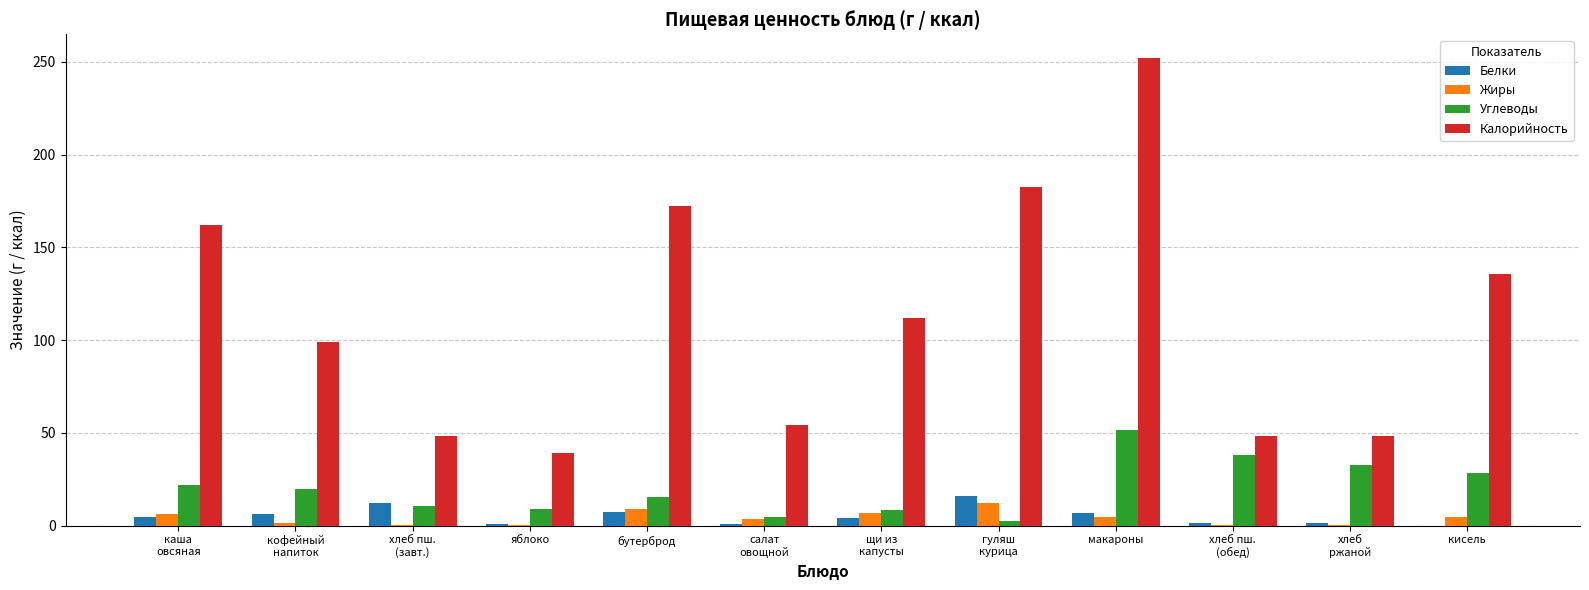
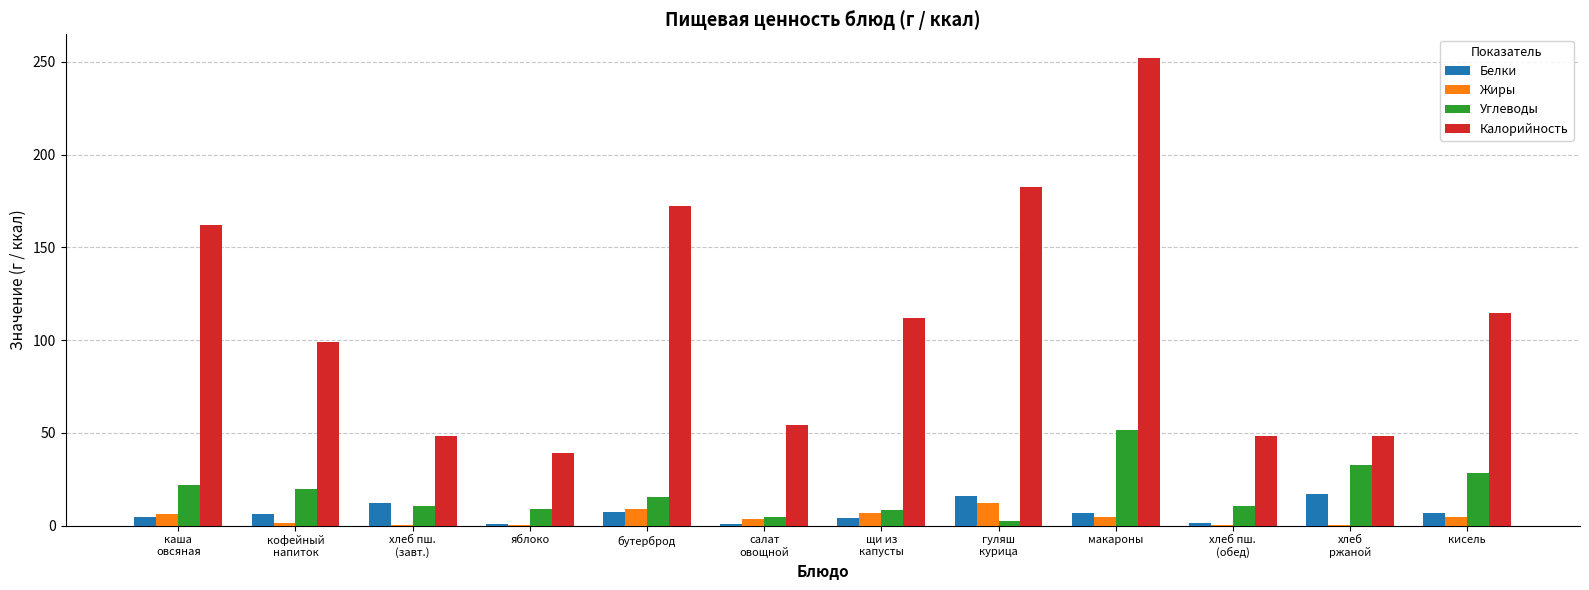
  {
    "Белки": {
      "каша овсяная": 5,
      "кофейный напиток": 6,
      "хлеб пш. (завт.)": 12,
      "бутерброд": 7,
      "щи из капусты": 4,
      "гуляш курица": 16,
      "макароны": 7,
-     "хлеб ржаной": 1,
-     "кисель": 0
+     "хлеб ржаной": 17,
+     "кисель": 7
    },
    "Жиры": {
      "каша овсяная": 6,
      "кофейный напиток": 2,
      "бутерброд": 9,
      "салат овощной": 4,
      "щи из капусты": 7,
      "гуляш курица": 12,
      "макароны": 5,
      "кисель": 5
    },
    "Углеводы": {
      "каша овсяная": 22,
      "кофейный напиток": 20,
      "хлеб пш. (завт.)": 10,
      "яблоко": 9,
      "бутерброд": 16,
      "салат овощной": 5,
      "щи из капусты": 8,
      "гуляш курица": 3,
      "макароны": 51,
-     "хлеб пш. (обед)": 38,
+     "хлеб пш. (обед)": 10,
      "хлеб ржаной": 33,
      "кисель": 29
    },
    "Калорийность": {
      "каша овсяная": 162,
      "кофейный напиток": 99,
      "хлеб пш. (завт.)": 48,
      "яблоко": 39,
      "бутерброд": 172,
      "салат овощной": 54,
      "щи из капусты": 112,
      "гуляш курица": 183,
      "макароны": 252,
      "хлеб пш. (обед)": 48,
      "хлеб ржаной": 48,
-     "кисель": 136
+     "кисель": 114
    }
  }
